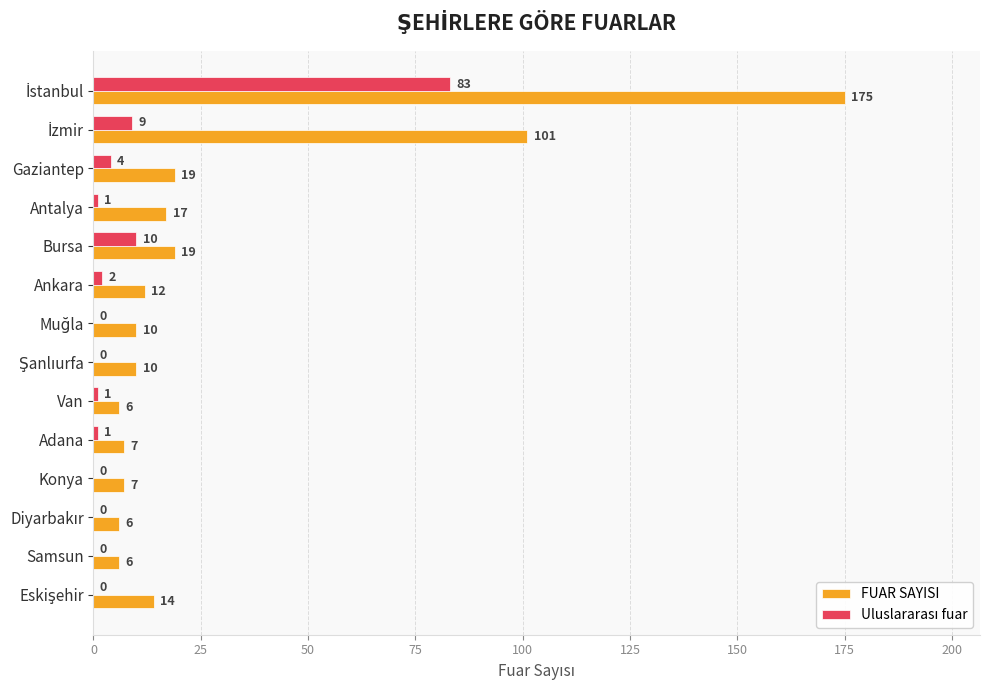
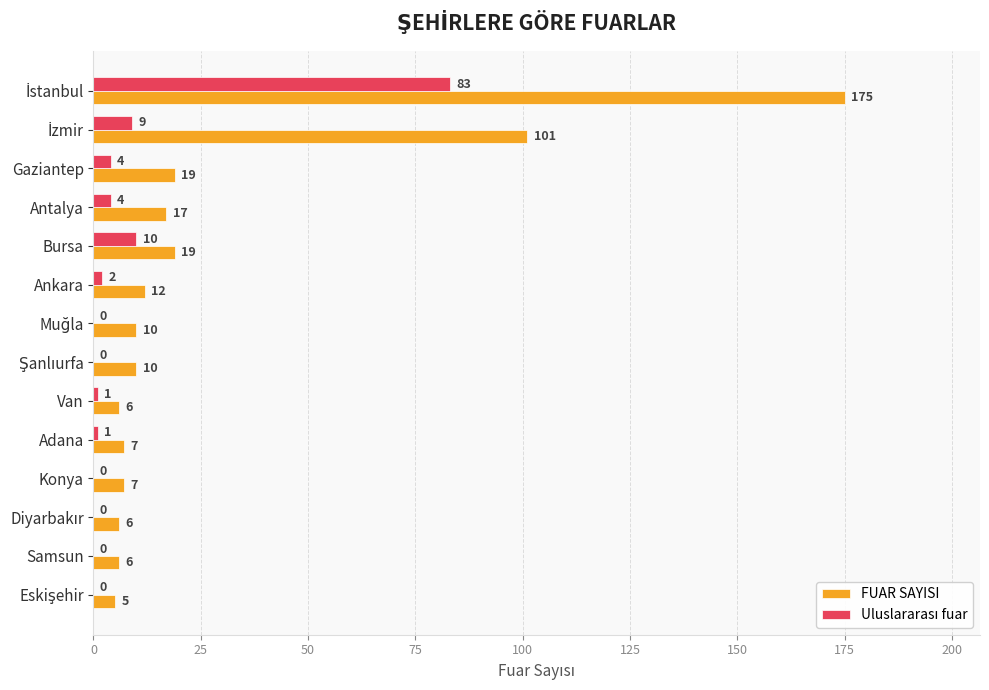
  {
    "FUAR SAYISI": {
      "İstanbul": 175,
      "İzmir": 101,
      "Gaziantep": 19,
      "Antalya": 17,
      "Bursa": 19,
      "Ankara": 12,
      "Muğla": 10,
      "Şanlıurfa": 10,
      "Van": 6,
      "Adana": 7,
      "Konya": 7,
      "Diyarbakır": 6,
      "Samsun": 6,
-     "Eskişehir": 14
+     "Eskişehir": 5
    },
    "Uluslararası fuar": {
      "İstanbul": 83,
      "İzmir": 9,
      "Gaziantep": 4,
-     "Antalya": 1,
+     "Antalya": 4,
      "Bursa": 10,
      "Ankara": 2,
      "Muğla": 0,
      "Şanlıurfa": 0,
      "Van": 1,
      "Adana": 1,
      "Konya": 0,
      "Diyarbakır": 0,
      "Samsun": 0,
      "Eskişehir": 0
    }
  }
